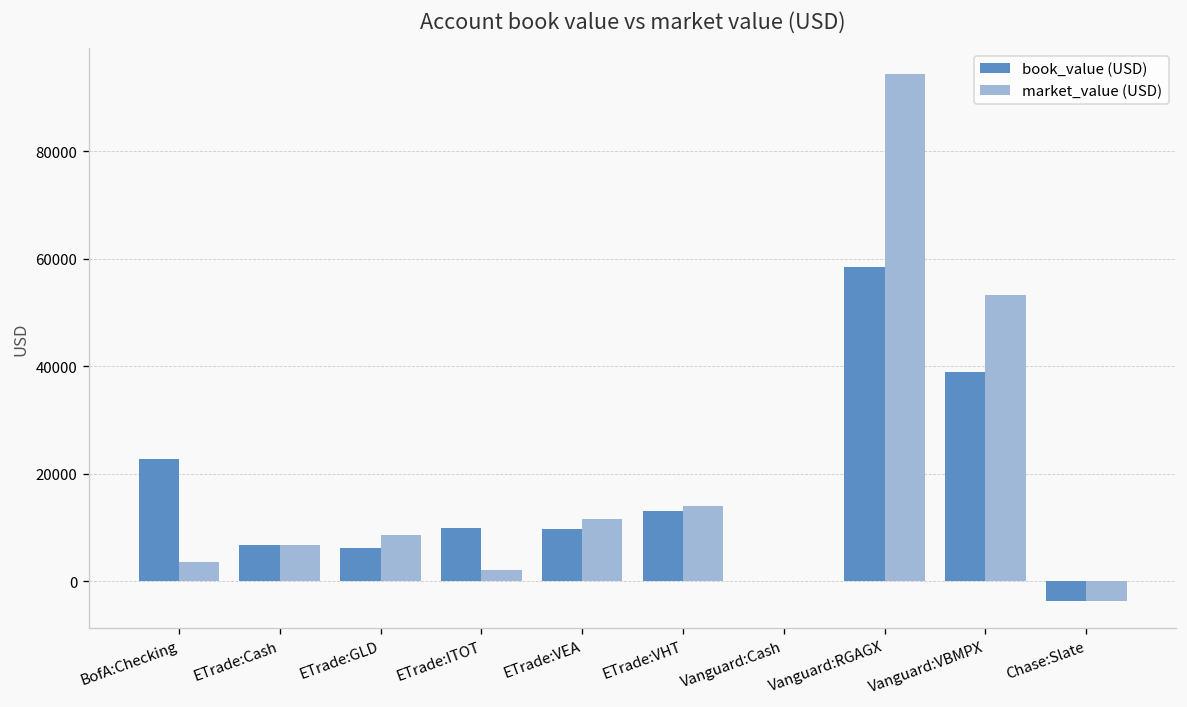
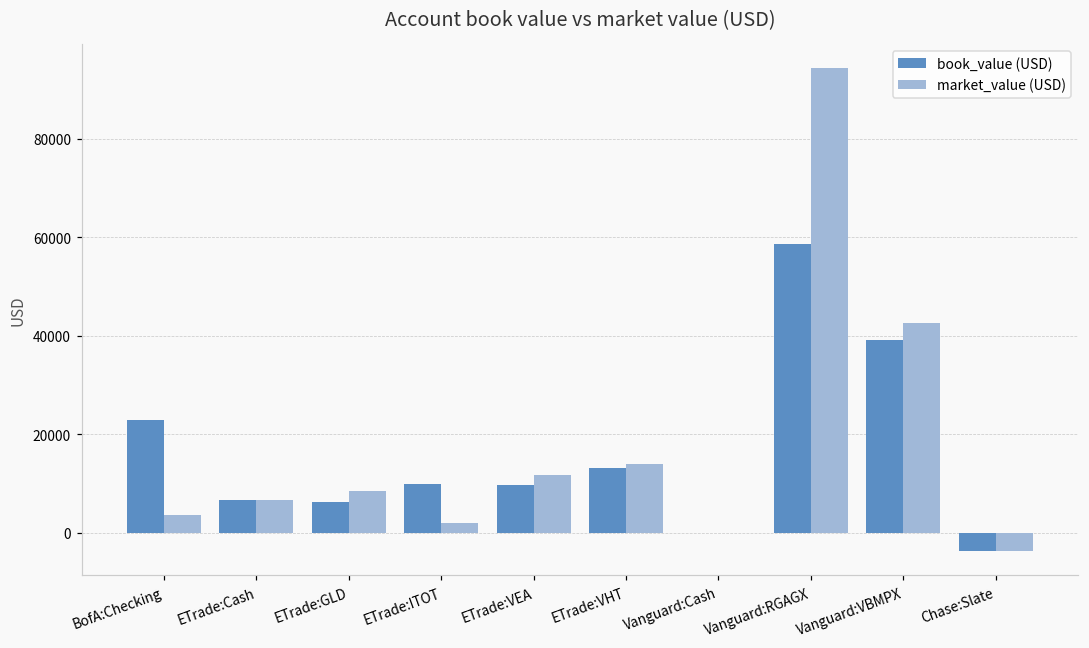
  {
    "book_value (USD)": {
      "BofA:Checking": 23000,
      "ETrade:Cash": 7000,
      "ETrade:GLD": 6000,
      "ETrade:ITOT": 10000,
      "ETrade:VEA": 10000,
      "ETrade:VHT": 13000,
      "Vanguard:RGAGX": 59000,
      "Vanguard:VBMPX": 39000,
      "Chase:Slate": -4000
    },
    "market_value (USD)": {
      "BofA:Checking": 4000,
      "ETrade:Cash": 7000,
      "ETrade:GLD": 9000,
      "ETrade:ITOT": 2000,
      "ETrade:VEA": 12000,
      "ETrade:VHT": 14000,
      "Vanguard:RGAGX": 94000,
-     "Vanguard:VBMPX": 53000,
+     "Vanguard:VBMPX": 42000,
      "Chase:Slate": -4000
    }
  }
